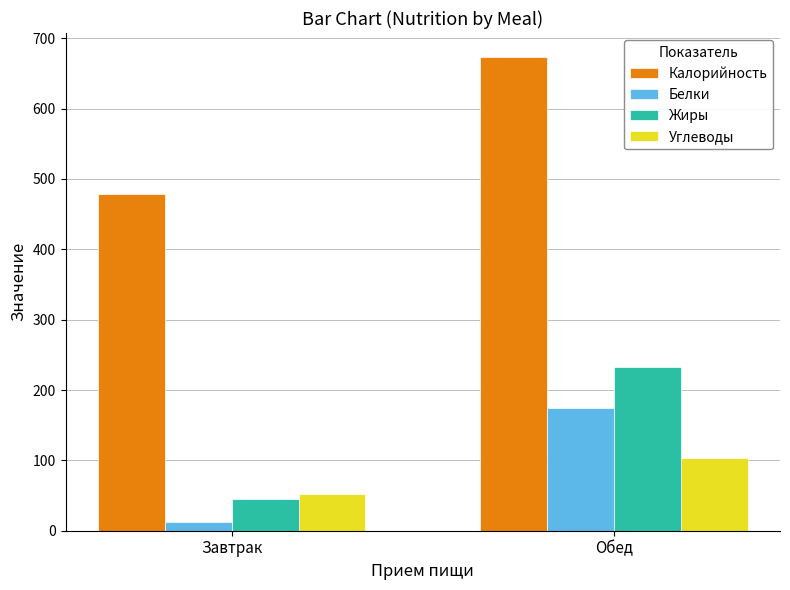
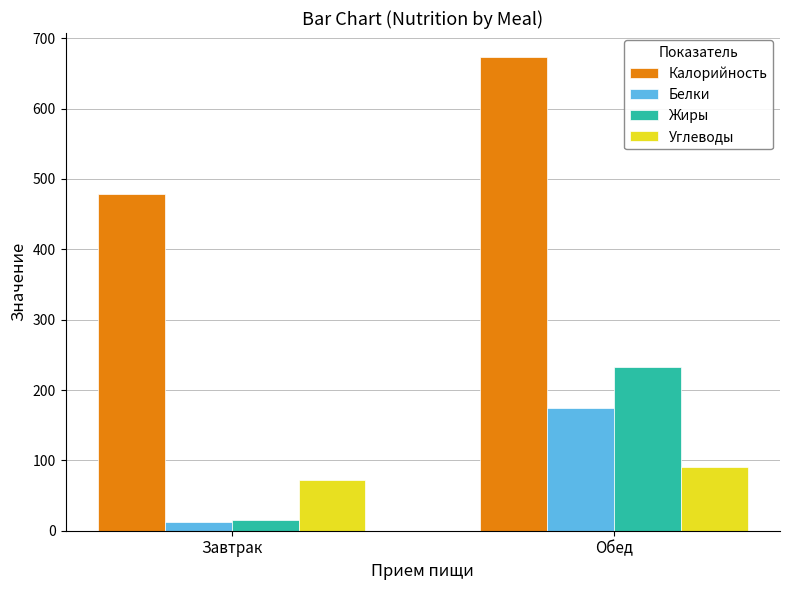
  {
    "Калорийность": {
      "Завтрак": 480,
      "Обед": 670
    },
    "Белки": {
      "Завтрак": 10,
      "Обед": 170
    },
    "Жиры": {
-     "Завтрак": 50,
+     "Завтрак": 20,
      "Обед": 230
    },
    "Углеводы": {
-     "Завтрак": 50,
-     "Обед": 100
+     "Завтрак": 70,
+     "Обед": 90
    }
  }
